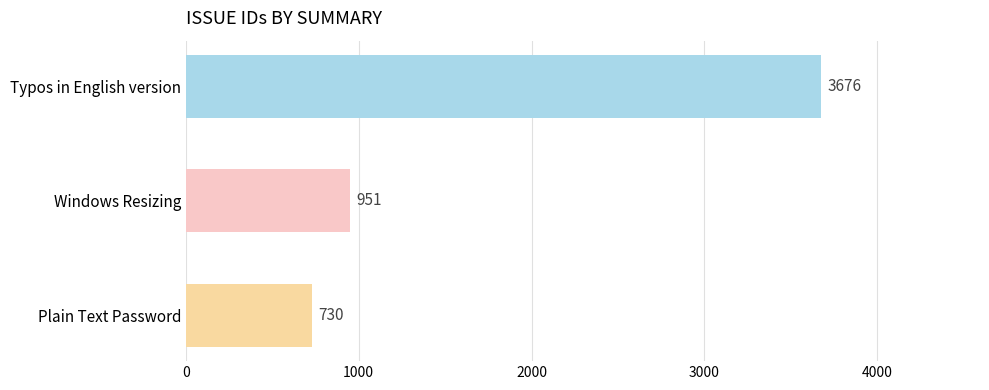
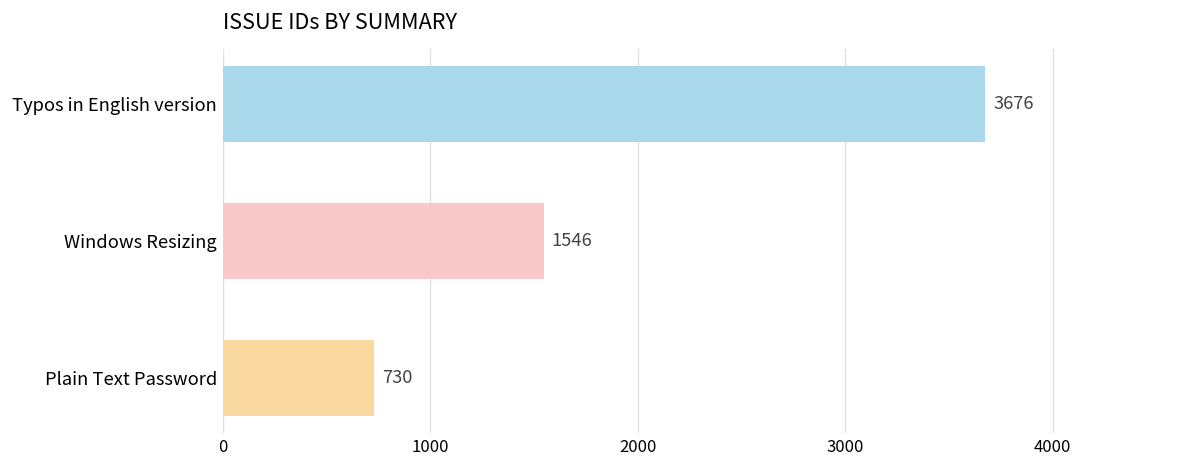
  {
    "Typos in English version": 3676,
-   "Windows Resizing": 951,
+   "Windows Resizing": 1546,
    "Plain Text Password": 730
  }
